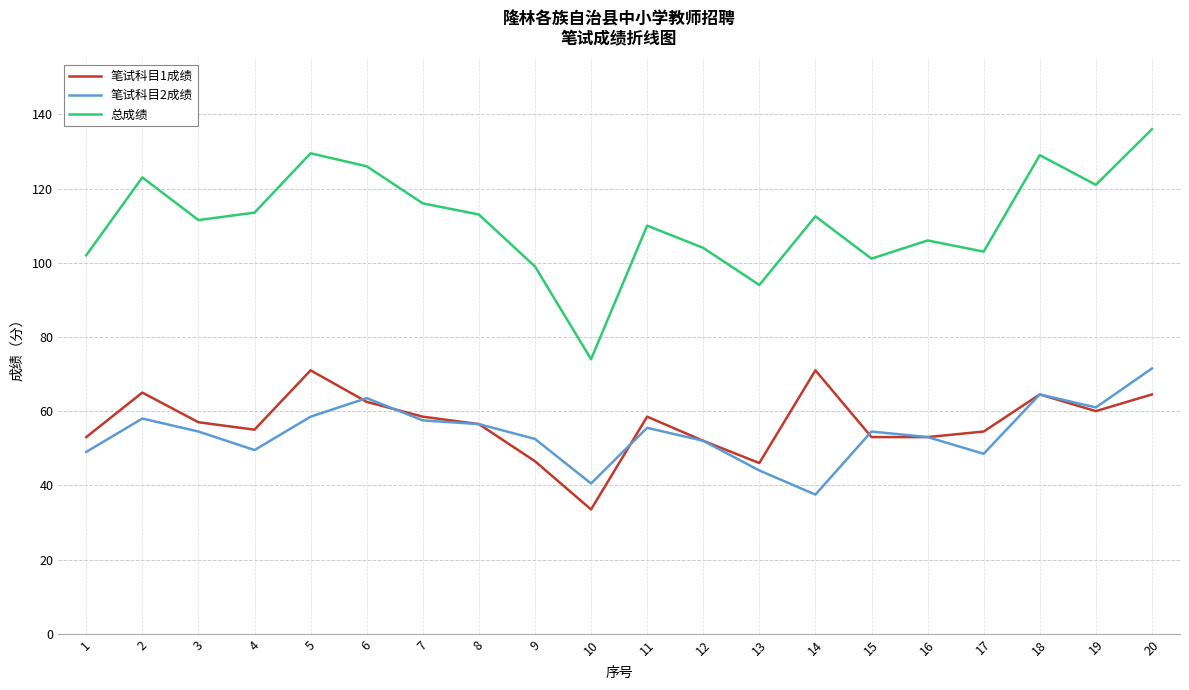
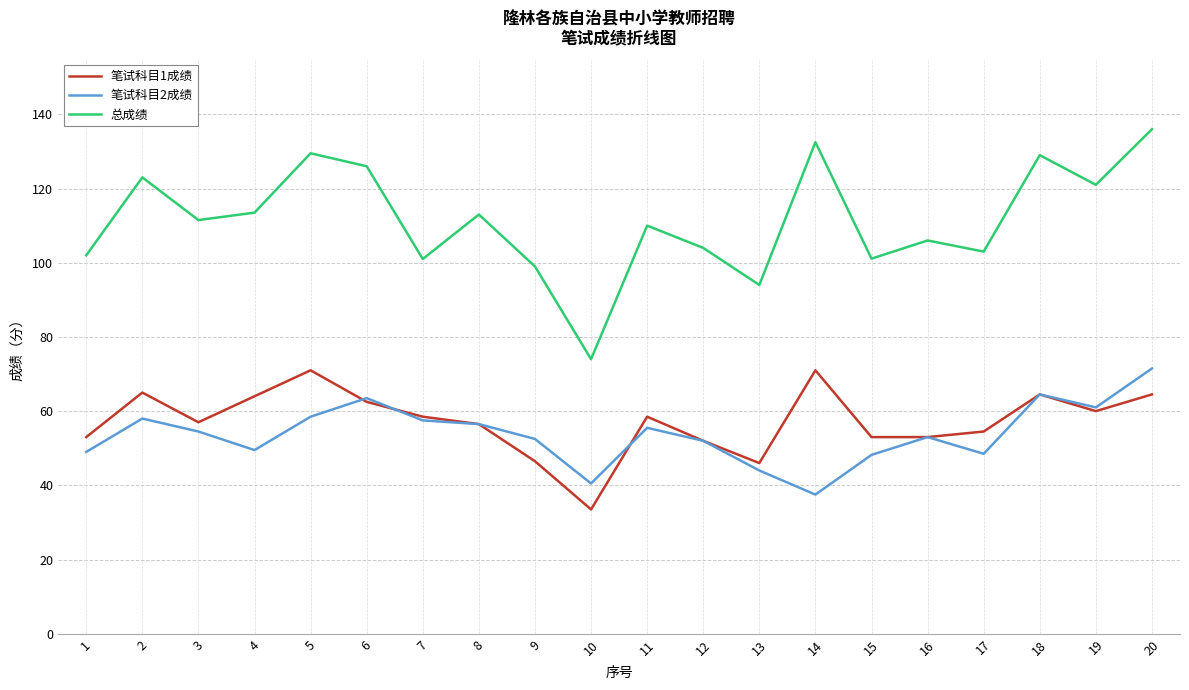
  {
    "笔试科目1成绩": {
      "1": 53,
      "2": 65,
      "3": 57,
-     "4": 55,
+     "4": 64,
      "5": 71,
      "6": 63,
      "7": 59,
      "9": 47,
      "10": 34,
      "11": 59,
      "13": 46,
      "14": 71,
      "15": 53,
      "17": 55,
      "19": 60,
      "20": 65
    },
    "笔试科目2成绩": {
      "1": 49,
      "2": 58,
      "3": 55,
      "4": 50,
      "5": 59,
      "6": 64,
      "7": 58,
      "9": 53,
      "10": 41,
      "11": 56,
      "13": 44,
      "14": 38,
-     "15": 55,
+     "15": 48,
      "17": 49,
      "19": 61,
      "20": 72
    },
    "总成绩": {
      "1": 102,
      "2": 123,
      "3": 112,
      "4": 114,
      "5": 130,
      "6": 126,
-     "7": 116,
+     "7": 101,
      "8": 113,
      "9": 99,
      "10": 74,
      "11": 110,
      "12": 104,
      "13": 94,
-     "14": 113,
+     "14": 133,
      "15": 101,
      "16": 106,
      "17": 103,
      "18": 129,
      "19": 121,
      "20": 136
    }
  }
